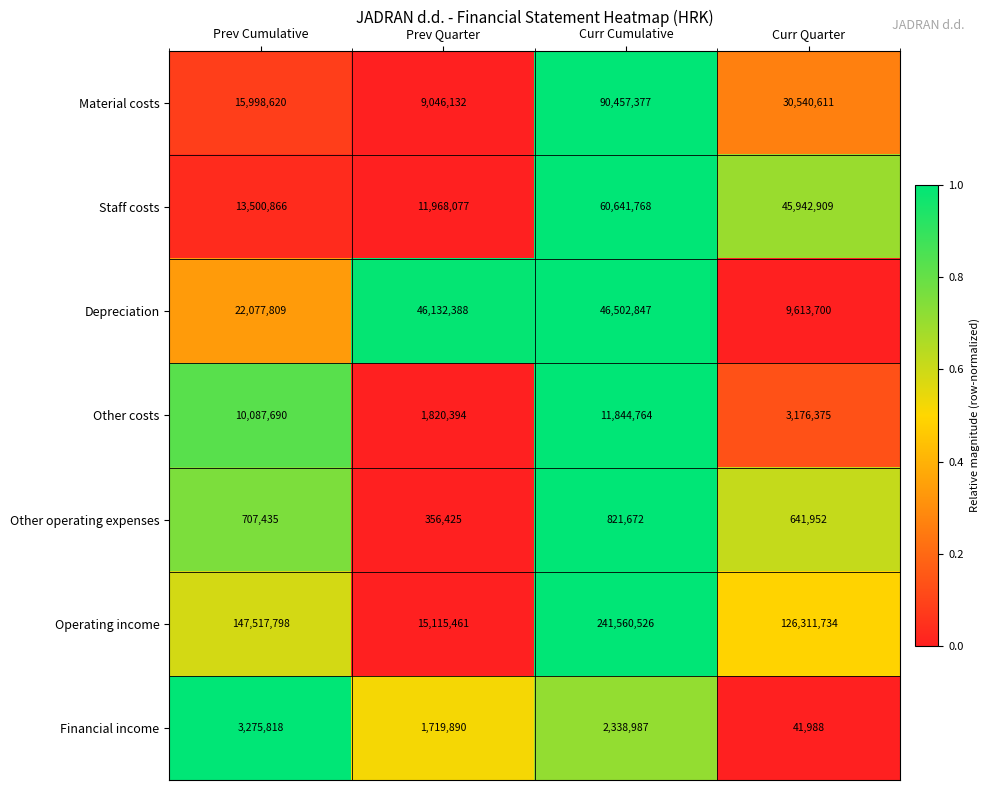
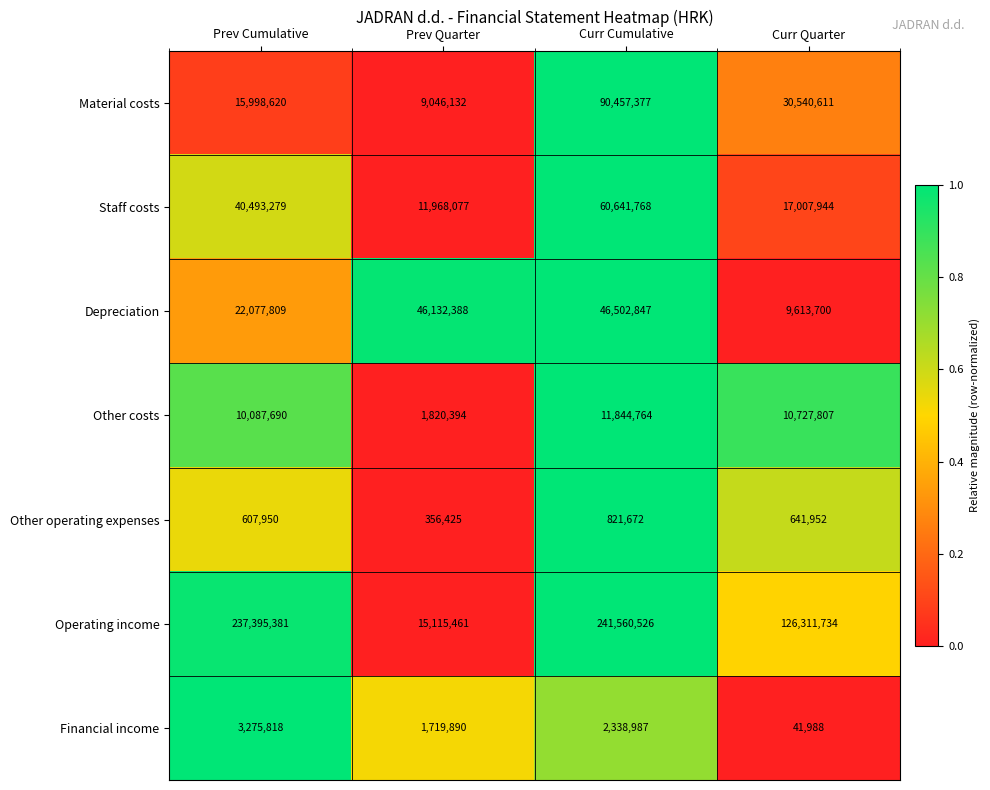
  {
    "Material costs": {
      "Prev Cumulative": "15,998,620",
      "Prev Quarter": "9,046,132",
      "Curr Cumulative": "90,457,377",
      "Curr Quarter": "30,540,611"
    },
    "Staff costs": {
-     "Prev Cumulative": "13,500,866",
+     "Prev Cumulative": "40,493,279",
      "Prev Quarter": "11,968,077",
      "Curr Cumulative": "60,641,768",
-     "Curr Quarter": "45,942,909"
+     "Curr Quarter": "17,007,944"
    },
    "Depreciation": {
      "Prev Cumulative": "22,077,809",
      "Prev Quarter": "46,132,388",
      "Curr Cumulative": "46,502,847",
      "Curr Quarter": "9,613,700"
    },
    "Other costs": {
      "Prev Cumulative": "10,087,690",
      "Prev Quarter": "1,820,394",
      "Curr Cumulative": "11,844,764",
-     "Curr Quarter": "3,176,375"
+     "Curr Quarter": "10,727,807"
    },
    "Other operating expenses": {
-     "Prev Cumulative": "707,435",
+     "Prev Cumulative": "607,950",
      "Prev Quarter": "356,425",
      "Curr Cumulative": "821,672",
      "Curr Quarter": "641,952"
    },
    "Operating income": {
-     "Prev Cumulative": "147,517,798",
+     "Prev Cumulative": "237,395,381",
      "Prev Quarter": "15,115,461",
      "Curr Cumulative": "241,560,526",
      "Curr Quarter": "126,311,734"
    },
    "Financial income": {
      "Prev Cumulative": "3,275,818",
      "Prev Quarter": "1,719,890",
      "Curr Cumulative": "2,338,987",
      "Curr Quarter": "41,988"
    }
  }
